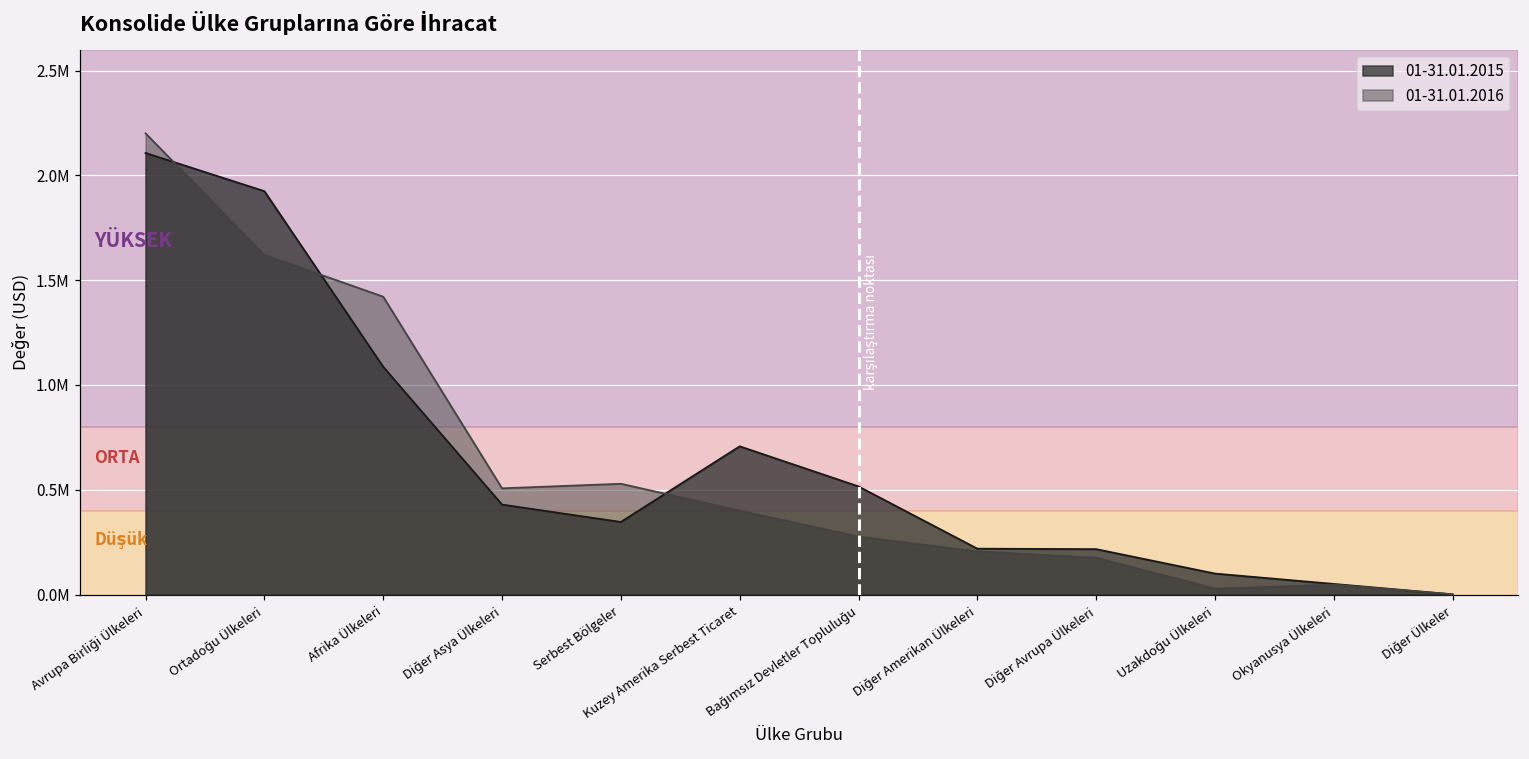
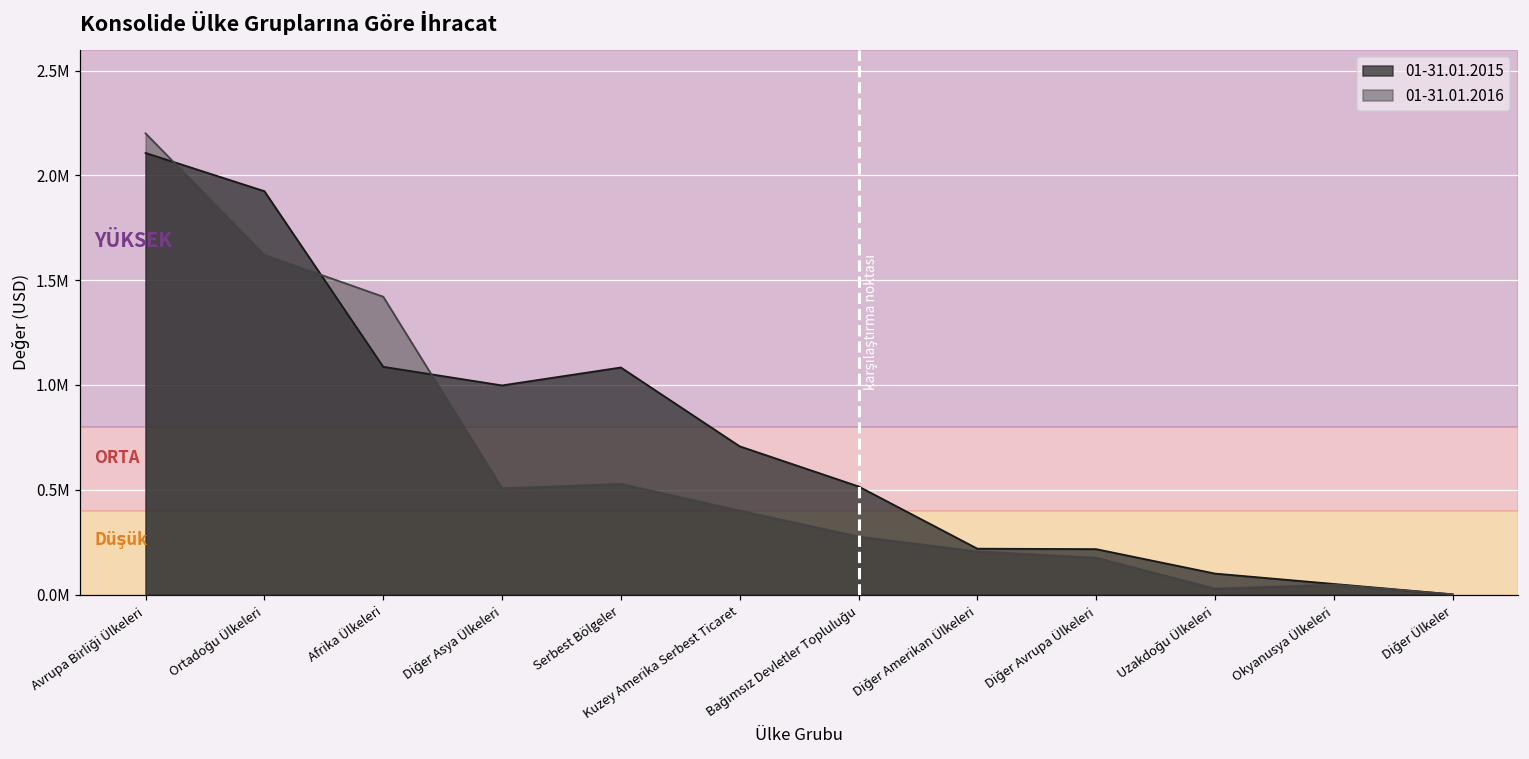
  {
    "01-31.01.2015": {
      "Avrupa Birliği Ülkeleri": 2110000,
      "Ortadoğu Ülkeleri": 1920000,
      "Afrika Ülkeleri": 1090000,
-     "Diğer Asya Ülkeleri": 430000,
-     "Serbest Bölgeler": 350000,
+     "Diğer Asya Ülkeleri": 1000000,
+     "Serbest Bölgeler": 1080000,
      "Kuzey Amerika Serbest Ticaret": 710000,
      "Bağımsız Devletler Topluluğu": 520000,
      "Diğer Avrupa Ülkeleri": 220000,
      "Uzakdoğu Ülkeleri": 100000
    },
    "01-31.01.2016": {
      "Avrupa Birliği Ülkeleri": 2200000,
      "Ortadoğu Ülkeleri": 1620000,
      "Afrika Ülkeleri": 1420000,
      "Diğer Asya Ülkeleri": 510000,
      "Serbest Bölgeler": 530000,
      "Kuzey Amerika Serbest Ticaret": 400000,
      "Bağımsız Devletler Topluluğu": 280000,
      "Diğer Avrupa Ülkeleri": 180000,
      "Uzakdoğu Ülkeleri": 30000
    }
  }
